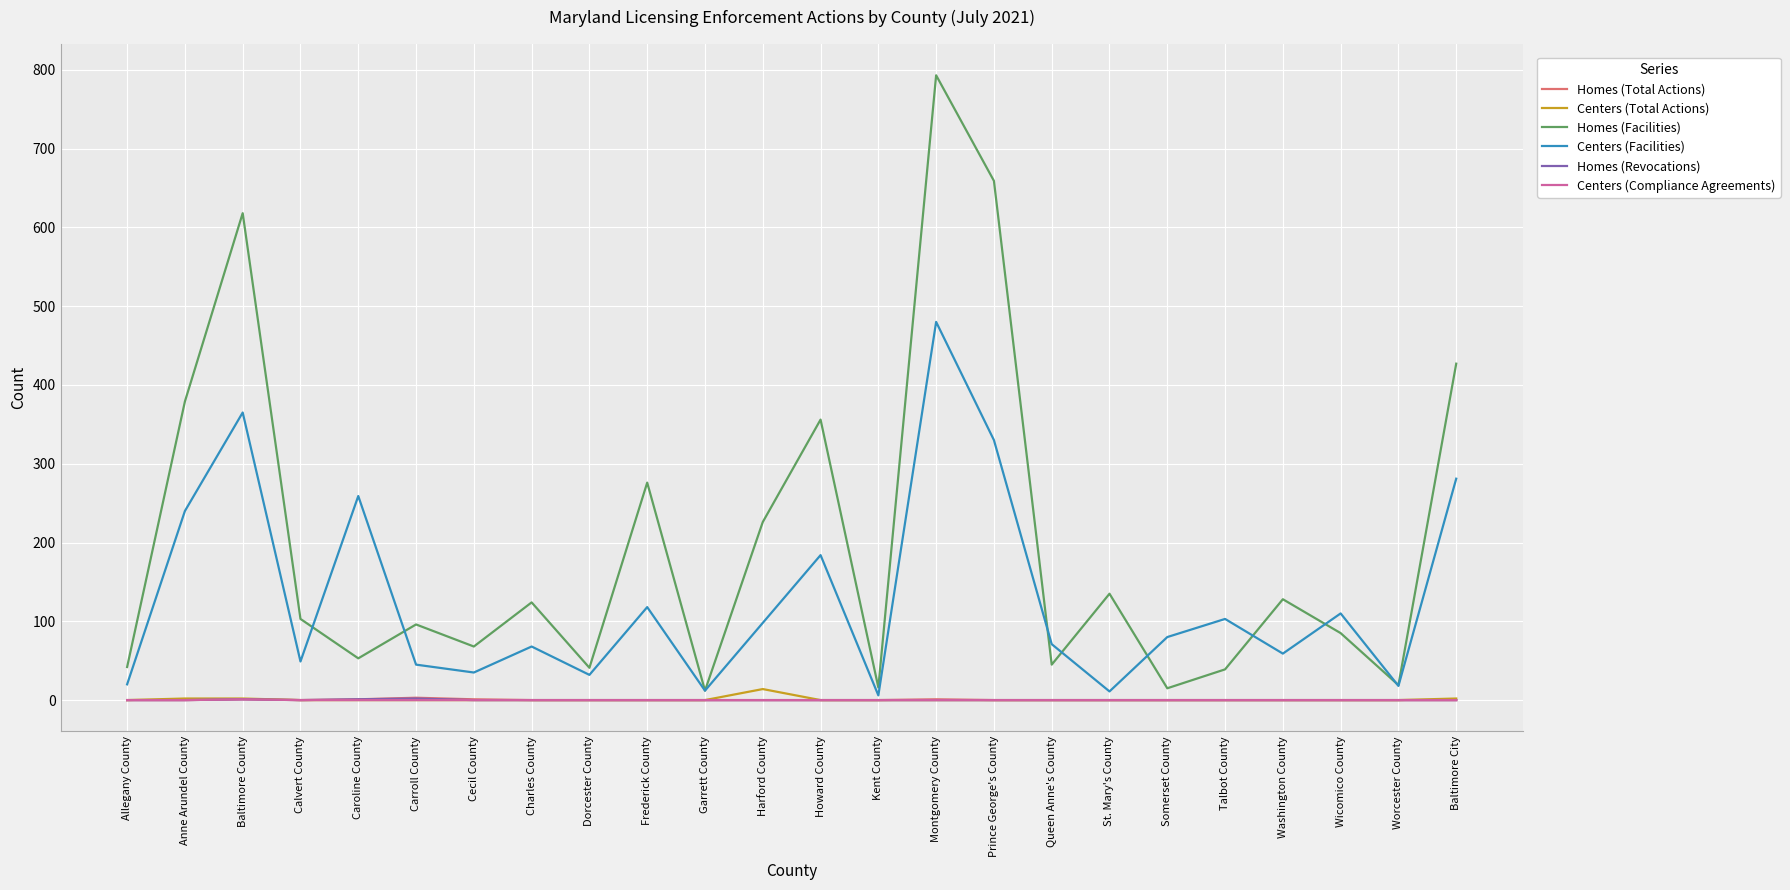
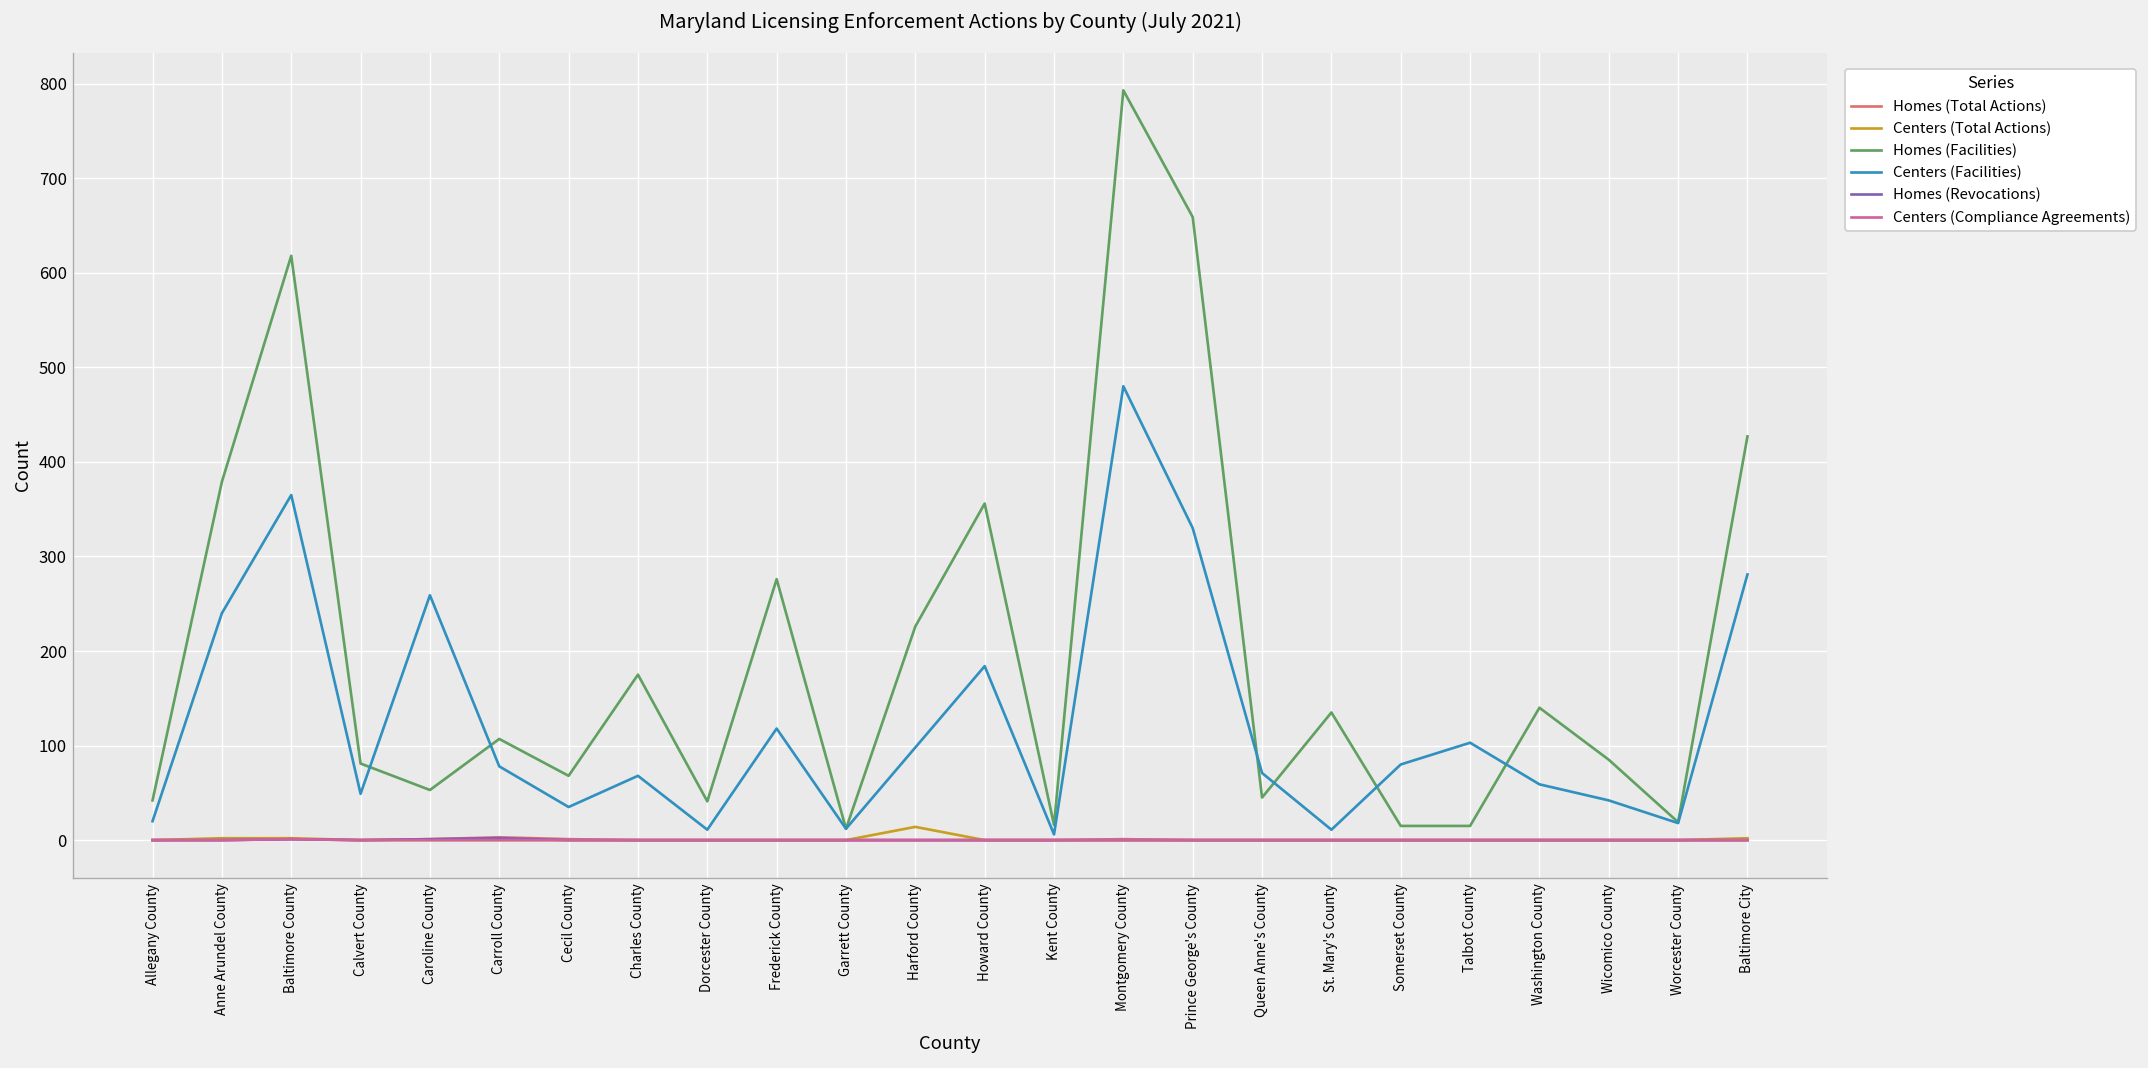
  {
    "Centers (Total Actions)": {
      "Harford County": 10
    },
    "Homes (Facilities)": {
      "Allegany County": 40,
      "Anne Arundel County": 380,
      "Baltimore County": 620,
-     "Calvert County": 100,
+     "Calvert County": 80,
      "Caroline County": 50,
-     "Carroll County": 100,
+     "Carroll County": 110,
      "Cecil County": 70,
-     "Charles County": 120,
+     "Charles County": 180,
      "Dorcester County": 40,
      "Frederick County": 280,
      "Harford County": 230,
      "Howard County": 360,
      "Kent County": 20,
      "Montgomery County": 790,
      "Prince George's County": 660,
      "Queen Anne's County": 50,
      "St. Mary's County": 140,
      "Somerset County": 20,
-     "Talbot County": 40,
-     "Washington County": 130,
+     "Talbot County": 20,
+     "Washington County": 140,
      "Wicomico County": 90,
      "Baltimore City": 430
    },
    "Centers (Facilities)": {
      "Allegany County": 20,
      "Anne Arundel County": 240,
      "Baltimore County": 370,
      "Calvert County": 50,
      "Caroline County": 260,
-     "Carroll County": 50,
+     "Carroll County": 80,
      "Cecil County": 40,
      "Charles County": 70,
-     "Dorcester County": 30,
+     "Dorcester County": 10,
      "Frederick County": 120,
      "Harford County": 100,
      "Howard County": 180,
      "Kent County": 10,
      "Montgomery County": 480,
      "Prince George's County": 330,
      "Queen Anne's County": 70,
      "St. Mary's County": 10,
      "Somerset County": 80,
      "Talbot County": 100,
      "Washington County": 60,
-     "Wicomico County": 110,
+     "Wicomico County": 40,
      "Baltimore City": 280
    }
  }
